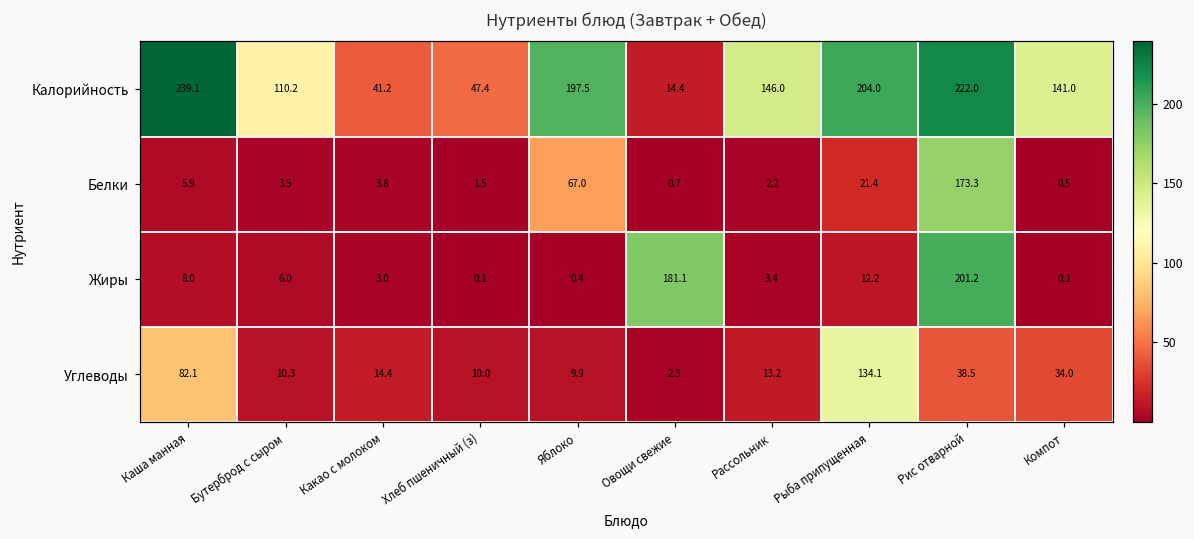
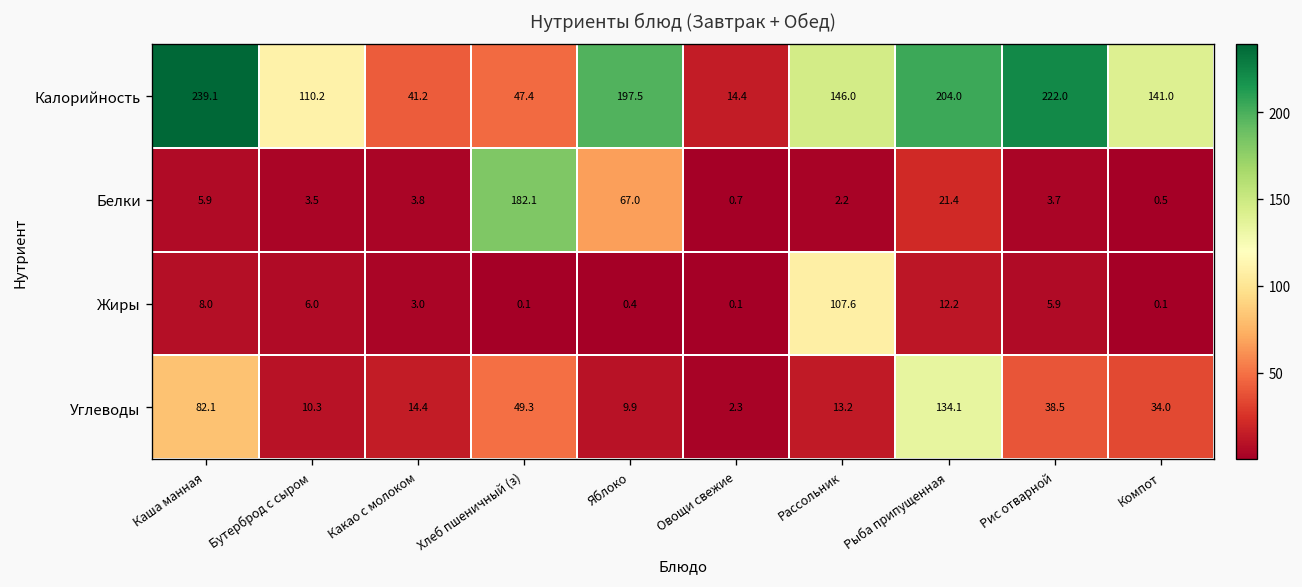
  {
    "Калорийность": {
      "Каша манная": 239.1,
      "Бутерброд с сыром": 110.2,
      "Какао с молоком": 41.2,
      "Хлеб пшеничный (з)": 47.4,
      "Яблоко": 197.5,
      "Овощи свежие": 14.4,
      "Рассольник": 146.0,
      "Рыба припущенная": 204.0,
      "Рис отварной": 222.0,
      "Компот": 141.0
    },
    "Белки": {
      "Каша манная": 5.9,
      "Бутерброд с сыром": 3.5,
      "Какао с молоком": 3.8,
-     "Хлеб пшеничный (з)": 1.5,
+     "Хлеб пшеничный (з)": 182.1,
      "Яблоко": 67.0,
      "Овощи свежие": 0.7,
      "Рассольник": 2.2,
      "Рыба припущенная": 21.4,
-     "Рис отварной": 173.3,
+     "Рис отварной": 3.7,
      "Компот": 0.5
    },
    "Жиры": {
      "Каша манная": 8.0,
      "Бутерброд с сыром": 6.0,
      "Какао с молоком": 3.0,
      "Хлеб пшеничный (з)": 0.1,
      "Яблоко": 0.4,
-     "Овощи свежие": 181.1,
-     "Рассольник": 3.4,
+     "Овощи свежие": 0.1,
+     "Рассольник": 107.6,
      "Рыба припущенная": 12.2,
-     "Рис отварной": 201.2,
+     "Рис отварной": 5.9,
      "Компот": 0.1
    },
    "Углеводы": {
      "Каша манная": 82.1,
      "Бутерброд с сыром": 10.3,
      "Какао с молоком": 14.4,
-     "Хлеб пшеничный (з)": 10.0,
+     "Хлеб пшеничный (з)": 49.3,
      "Яблоко": 9.9,
      "Овощи свежие": 2.3,
      "Рассольник": 13.2,
      "Рыба припущенная": 134.1,
      "Рис отварной": 38.5,
      "Компот": 34.0
    }
  }
